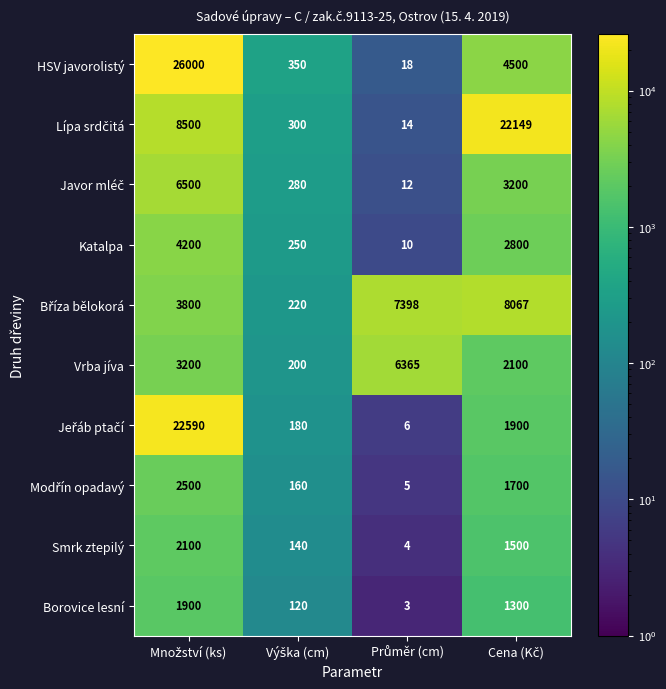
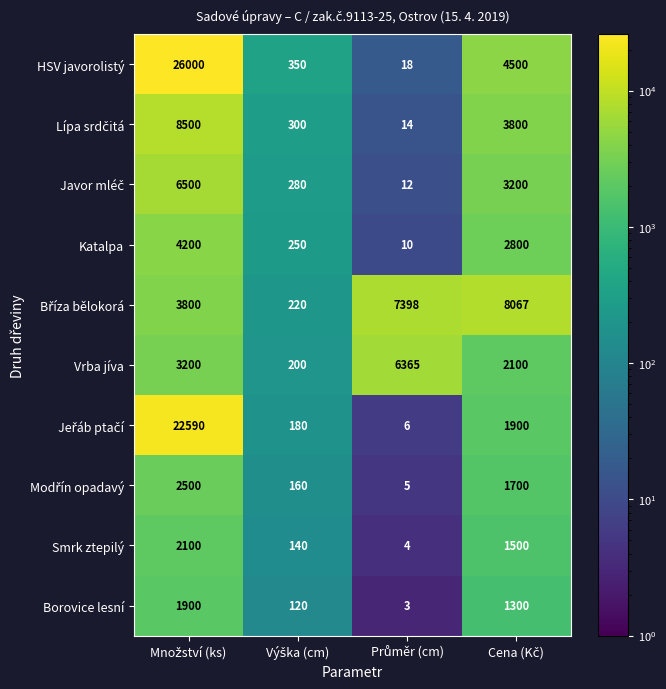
  {
    "HSV javorolistý": {
      "Množství (ks)": 26000,
      "Výška (cm)": 350,
      "Průměr (cm)": 18,
      "Cena (Kč)": 4500
    },
    "Lípa srdčitá": {
      "Množství (ks)": 8500,
      "Výška (cm)": 300,
      "Průměr (cm)": 14,
-     "Cena (Kč)": 22149
+     "Cena (Kč)": 3800
    },
    "Javor mléč": {
      "Množství (ks)": 6500,
      "Výška (cm)": 280,
      "Průměr (cm)": 12,
      "Cena (Kč)": 3200
    },
    "Katalpa": {
      "Množství (ks)": 4200,
      "Výška (cm)": 250,
      "Průměr (cm)": 10,
      "Cena (Kč)": 2800
    },
    "Bříza bělokorá": {
      "Množství (ks)": 3800,
      "Výška (cm)": 220,
      "Průměr (cm)": 7398,
      "Cena (Kč)": 8067
    },
    "Vrba jíva": {
      "Množství (ks)": 3200,
      "Výška (cm)": 200,
      "Průměr (cm)": 6365,
      "Cena (Kč)": 2100
    },
    "Jeřáb ptačí": {
      "Množství (ks)": 22590,
      "Výška (cm)": 180,
      "Průměr (cm)": 6,
      "Cena (Kč)": 1900
    },
    "Modřín opadavý": {
      "Množství (ks)": 2500,
      "Výška (cm)": 160,
      "Průměr (cm)": 5,
      "Cena (Kč)": 1700
    },
    "Smrk ztepilý": {
      "Množství (ks)": 2100,
      "Výška (cm)": 140,
      "Průměr (cm)": 4,
      "Cena (Kč)": 1500
    },
    "Borovice lesní": {
      "Množství (ks)": 1900,
      "Výška (cm)": 120,
      "Průměr (cm)": 3,
      "Cena (Kč)": 1300
    }
  }
